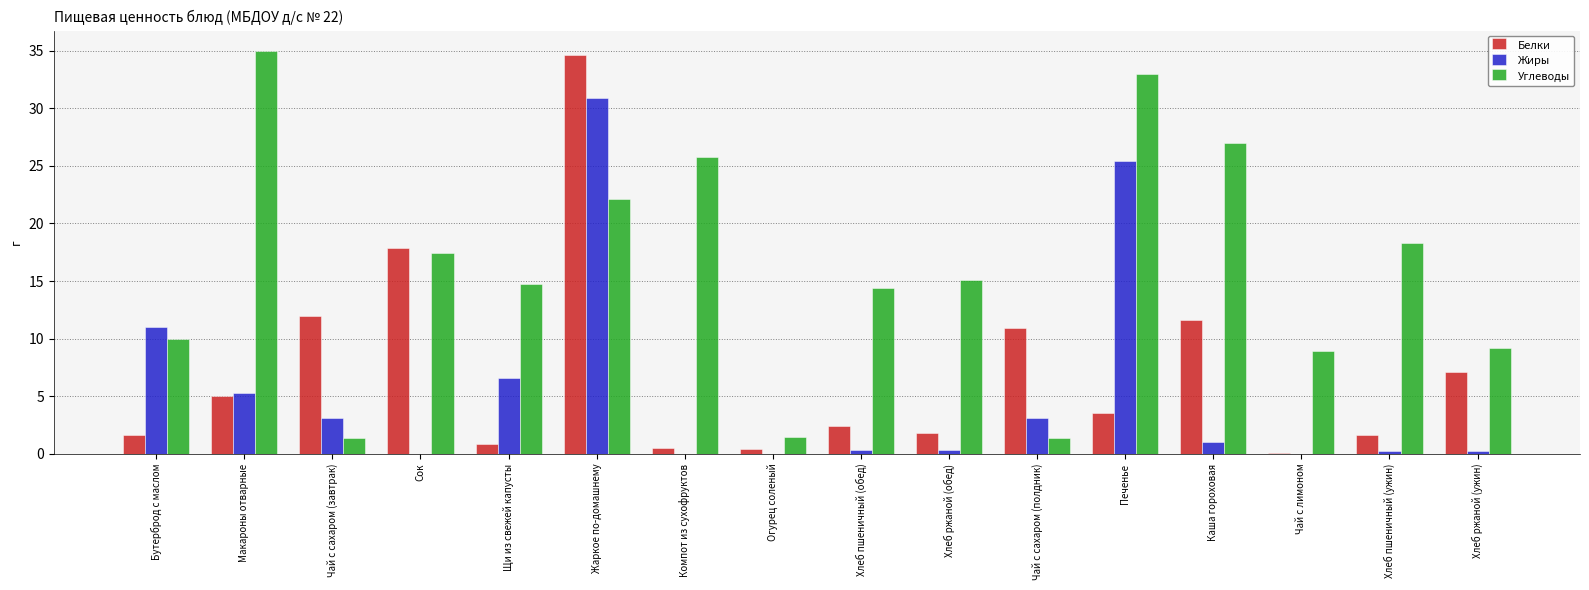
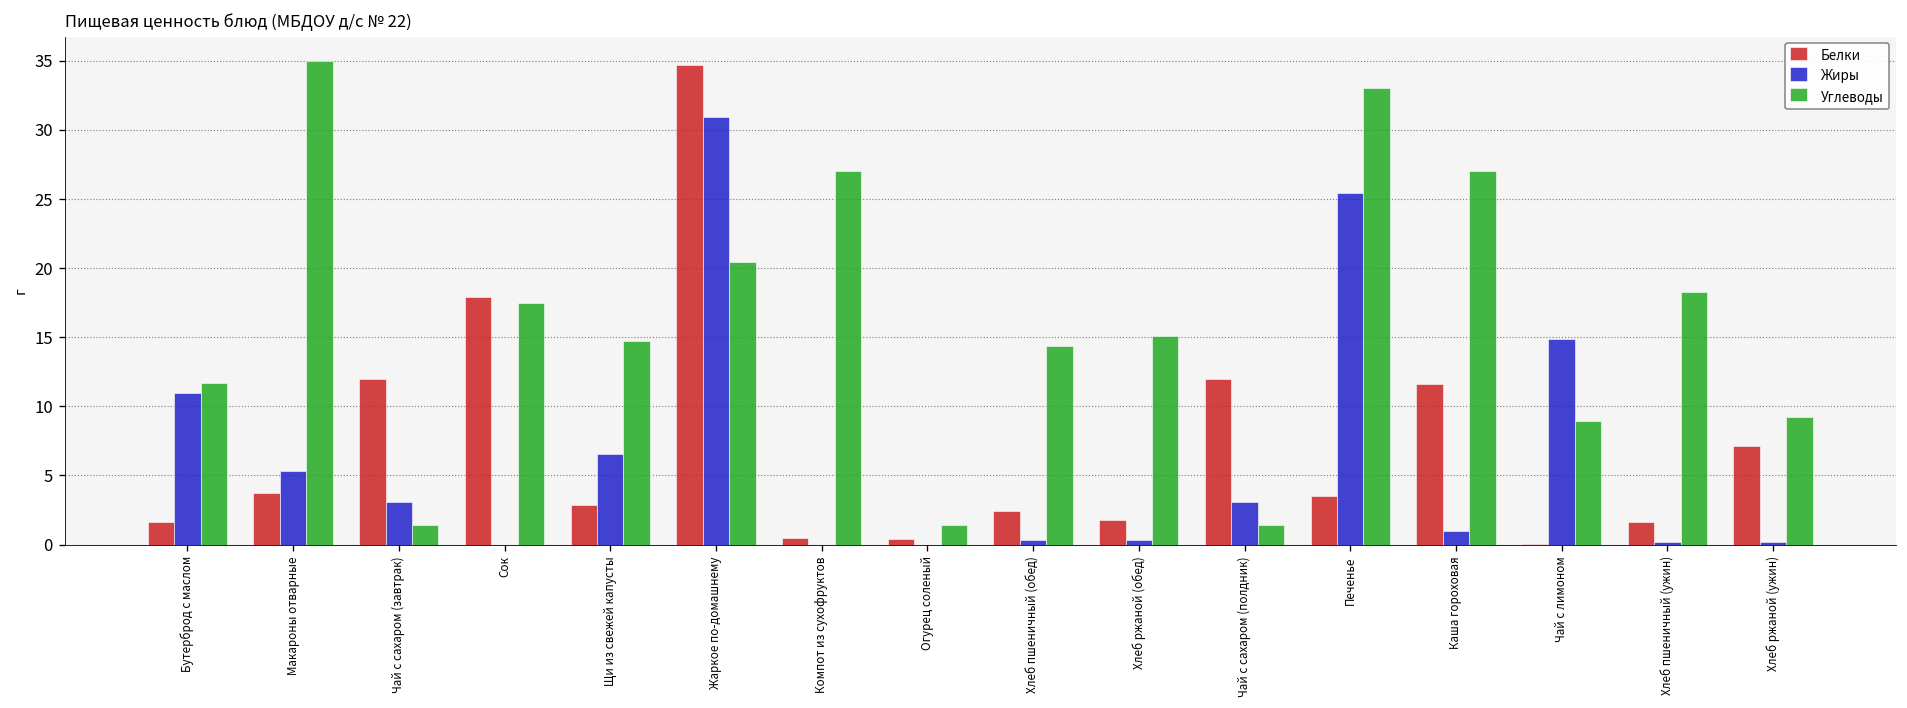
  {
    "Белки": {
      "Бутерброд с маслом": 1.6,
-     "Макароны отварные": 5.0,
+     "Макароны отварные": 3.7,
      "Чай с сахаром (завтрак)": 12.0,
      "Сок": 17.9,
-     "Щи из свежей капусты": 0.9,
+     "Щи из свежей капусты": 2.8,
      "Жаркое по-домашнему": 34.7,
      "Компот из сухофруктов": 0.5,
      "Огурец соленый": 0.4,
      "Хлеб пшеничный (обед)": 2.4,
      "Хлеб ржаной (обед)": 1.8,
-     "Чай с сахаром (полдник)": 10.9,
+     "Чай с сахаром (полдник)": 12.0,
      "Печенье": 3.5,
      "Каша гороховая": 11.6,
      "Хлеб пшеничный (ужин)": 1.6,
      "Хлеб ржаной (ужин)": 7.1
    },
    "Жиры": {
      "Бутерброд с маслом": 11.0,
      "Макароны отварные": 5.3,
      "Чай с сахаром (завтрак)": 3.1,
      "Сок": 0.0,
      "Щи из свежей капусты": 6.5,
      "Жаркое по-домашнему": 30.9,
      "Компот из сухофруктов": 0.0,
      "Огурец соленый": 0.0,
      "Хлеб пшеничный (обед)": 0.3,
      "Хлеб ржаной (обед)": 0.3,
      "Чай с сахаром (полдник)": 3.1,
      "Печенье": 25.4,
      "Каша гороховая": 1.0,
-     "Чай с лимоном": 0.0
+     "Чай с лимоном": 14.9
    },
    "Углеводы": {
-     "Бутерброд с маслом": 10.0,
+     "Бутерброд с маслом": 11.7,
      "Макароны отварные": 35.0,
      "Чай с сахаром (завтрак)": 1.4,
      "Сок": 17.4,
      "Щи из свежей капусты": 14.7,
-     "Жаркое по-домашнему": 22.1,
-     "Компот из сухофруктов": 25.8,
+     "Жаркое по-домашнему": 20.4,
+     "Компот из сухофруктов": 27.0,
      "Огурец соленый": 1.4,
      "Хлеб пшеничный (обед)": 14.4,
      "Хлеб ржаной (обед)": 15.1,
      "Чай с сахаром (полдник)": 1.4,
      "Печенье": 33.0,
      "Каша гороховая": 27.0,
      "Чай с лимоном": 8.9,
      "Хлеб пшеничный (ужин)": 18.3,
      "Хлеб ржаной (ужин)": 9.2
    }
  }
